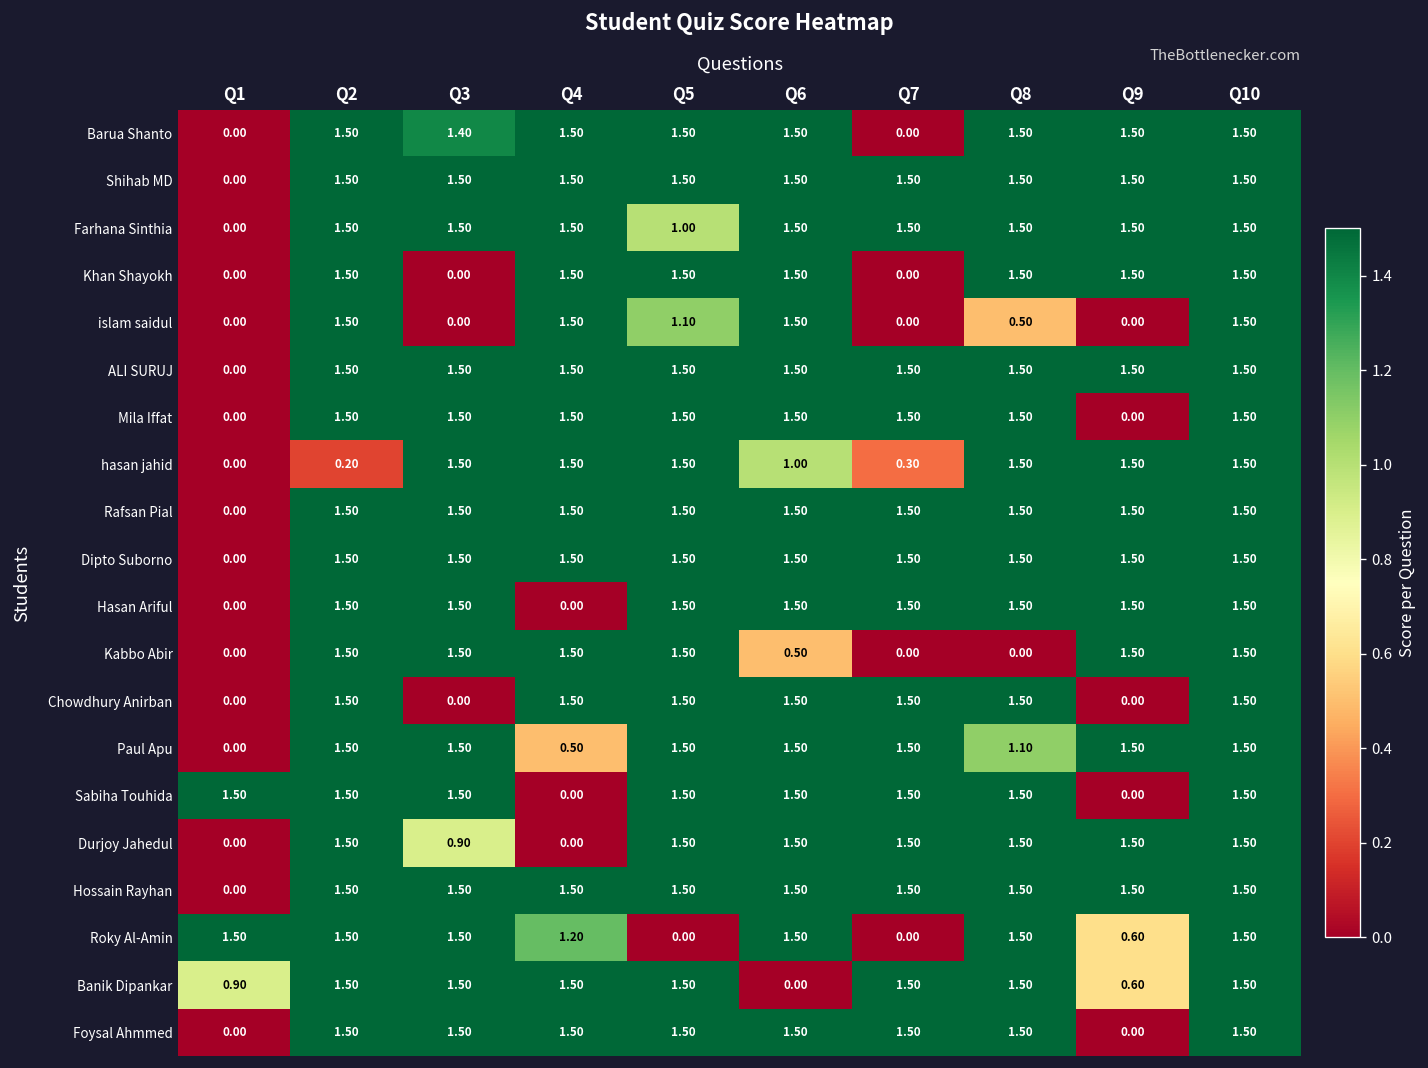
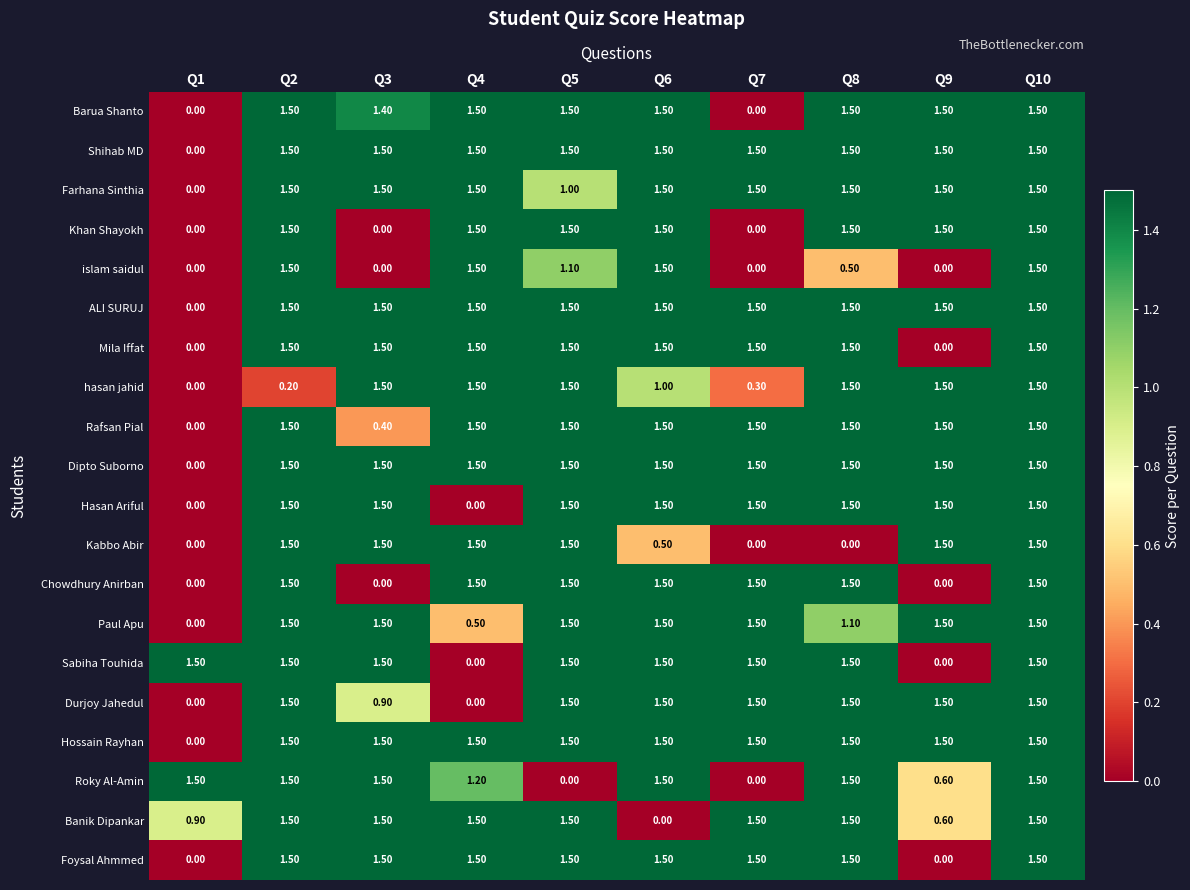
  {
    "Barua Shanto": {
      "Q1": 0.00,
      "Q2": 1.50,
      "Q3": 1.40,
      "Q4": 1.50,
      "Q5": 1.50,
      "Q6": 1.50,
      "Q7": 0.00,
      "Q8": 1.50,
      "Q9": 1.50,
      "Q10": 1.50
    },
    "Shihab MD": {
      "Q1": 0.00,
      "Q2": 1.50,
      "Q3": 1.50,
      "Q4": 1.50,
      "Q5": 1.50,
      "Q6": 1.50,
      "Q7": 1.50,
      "Q8": 1.50,
      "Q9": 1.50,
      "Q10": 1.50
    },
    "Farhana Sinthia": {
      "Q1": 0.00,
      "Q2": 1.50,
      "Q3": 1.50,
      "Q4": 1.50,
      "Q5": 1.00,
      "Q6": 1.50,
      "Q7": 1.50,
      "Q8": 1.50,
      "Q9": 1.50,
      "Q10": 1.50
    },
    "Khan Shayokh": {
      "Q1": 0.00,
      "Q2": 1.50,
      "Q3": 0.00,
      "Q4": 1.50,
      "Q5": 1.50,
      "Q6": 1.50,
      "Q7": 0.00,
      "Q8": 1.50,
      "Q9": 1.50,
      "Q10": 1.50
    },
    "islam saidul": {
      "Q1": 0.00,
      "Q2": 1.50,
      "Q3": 0.00,
      "Q4": 1.50,
      "Q5": 1.10,
      "Q6": 1.50,
      "Q7": 0.00,
      "Q8": 0.50,
      "Q9": 0.00,
      "Q10": 1.50
    },
    "ALI SURUJ": {
      "Q1": 0.00,
      "Q2": 1.50,
      "Q3": 1.50,
      "Q4": 1.50,
      "Q5": 1.50,
      "Q6": 1.50,
      "Q7": 1.50,
      "Q8": 1.50,
      "Q9": 1.50,
      "Q10": 1.50
    },
    "Mila Iffat": {
      "Q1": 0.00,
      "Q2": 1.50,
      "Q3": 1.50,
      "Q4": 1.50,
      "Q5": 1.50,
      "Q6": 1.50,
      "Q7": 1.50,
      "Q8": 1.50,
      "Q9": 0.00,
      "Q10": 1.50
    },
    "hasan jahid": {
      "Q1": 0.00,
      "Q2": 0.20,
      "Q3": 1.50,
      "Q4": 1.50,
      "Q5": 1.50,
      "Q6": 1.00,
      "Q7": 0.30,
      "Q8": 1.50,
      "Q9": 1.50,
      "Q10": 1.50
    },
    "Rafsan Pial": {
      "Q1": 0.00,
      "Q2": 1.50,
-     "Q3": 1.50,
+     "Q3": 0.40,
      "Q4": 1.50,
      "Q5": 1.50,
      "Q6": 1.50,
      "Q7": 1.50,
      "Q8": 1.50,
      "Q9": 1.50,
      "Q10": 1.50
    },
    "Dipto Suborno": {
      "Q1": 0.00,
      "Q2": 1.50,
      "Q3": 1.50,
      "Q4": 1.50,
      "Q5": 1.50,
      "Q6": 1.50,
      "Q7": 1.50,
      "Q8": 1.50,
      "Q9": 1.50,
      "Q10": 1.50
    },
    "Hasan Ariful": {
      "Q1": 0.00,
      "Q2": 1.50,
      "Q3": 1.50,
      "Q4": 0.00,
      "Q5": 1.50,
      "Q6": 1.50,
      "Q7": 1.50,
      "Q8": 1.50,
      "Q9": 1.50,
      "Q10": 1.50
    },
    "Kabbo Abir": {
      "Q1": 0.00,
      "Q2": 1.50,
      "Q3": 1.50,
      "Q4": 1.50,
      "Q5": 1.50,
      "Q6": 0.50,
      "Q7": 0.00,
      "Q8": 0.00,
      "Q9": 1.50,
      "Q10": 1.50
    },
    "Chowdhury Anirban": {
      "Q1": 0.00,
      "Q2": 1.50,
      "Q3": 0.00,
      "Q4": 1.50,
      "Q5": 1.50,
      "Q6": 1.50,
      "Q7": 1.50,
      "Q8": 1.50,
      "Q9": 0.00,
      "Q10": 1.50
    },
    "Paul Apu": {
      "Q1": 0.00,
      "Q2": 1.50,
      "Q3": 1.50,
      "Q4": 0.50,
      "Q5": 1.50,
      "Q6": 1.50,
      "Q7": 1.50,
      "Q8": 1.10,
      "Q9": 1.50,
      "Q10": 1.50
    },
    "Sabiha Touhida": {
      "Q1": 1.50,
      "Q2": 1.50,
      "Q3": 1.50,
      "Q4": 0.00,
      "Q5": 1.50,
      "Q6": 1.50,
      "Q7": 1.50,
      "Q8": 1.50,
      "Q9": 0.00,
      "Q10": 1.50
    },
    "Durjoy Jahedul": {
      "Q1": 0.00,
      "Q2": 1.50,
      "Q3": 0.90,
      "Q4": 0.00,
      "Q5": 1.50,
      "Q6": 1.50,
      "Q7": 1.50,
      "Q8": 1.50,
      "Q9": 1.50,
      "Q10": 1.50
    },
    "Hossain Rayhan": {
      "Q1": 0.00,
      "Q2": 1.50,
      "Q3": 1.50,
      "Q4": 1.50,
      "Q5": 1.50,
      "Q6": 1.50,
      "Q7": 1.50,
      "Q8": 1.50,
      "Q9": 1.50,
      "Q10": 1.50
    },
    "Roky Al-Amin": {
      "Q1": 1.50,
      "Q2": 1.50,
      "Q3": 1.50,
      "Q4": 1.20,
      "Q5": 0.00,
      "Q6": 1.50,
      "Q7": 0.00,
      "Q8": 1.50,
      "Q9": 0.60,
      "Q10": 1.50
    },
    "Banik Dipankar": {
      "Q1": 0.90,
      "Q2": 1.50,
      "Q3": 1.50,
      "Q4": 1.50,
      "Q5": 1.50,
      "Q6": 0.00,
      "Q7": 1.50,
      "Q8": 1.50,
      "Q9": 0.60,
      "Q10": 1.50
    },
    "Foysal Ahmmed": {
      "Q1": 0.00,
      "Q2": 1.50,
      "Q3": 1.50,
      "Q4": 1.50,
      "Q5": 1.50,
      "Q6": 1.50,
      "Q7": 1.50,
      "Q8": 1.50,
      "Q9": 0.00,
      "Q10": 1.50
    }
  }
